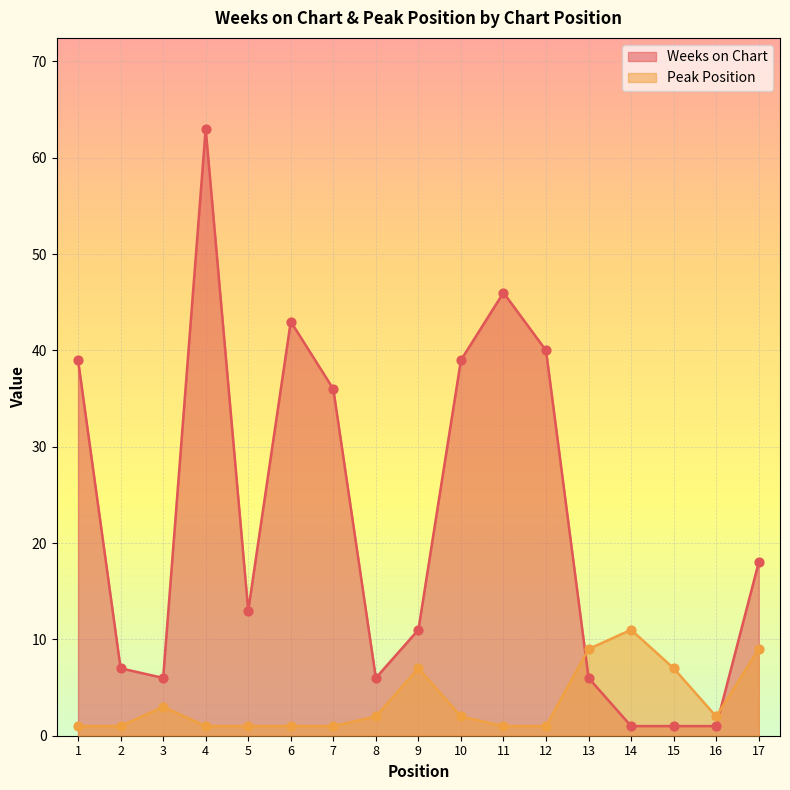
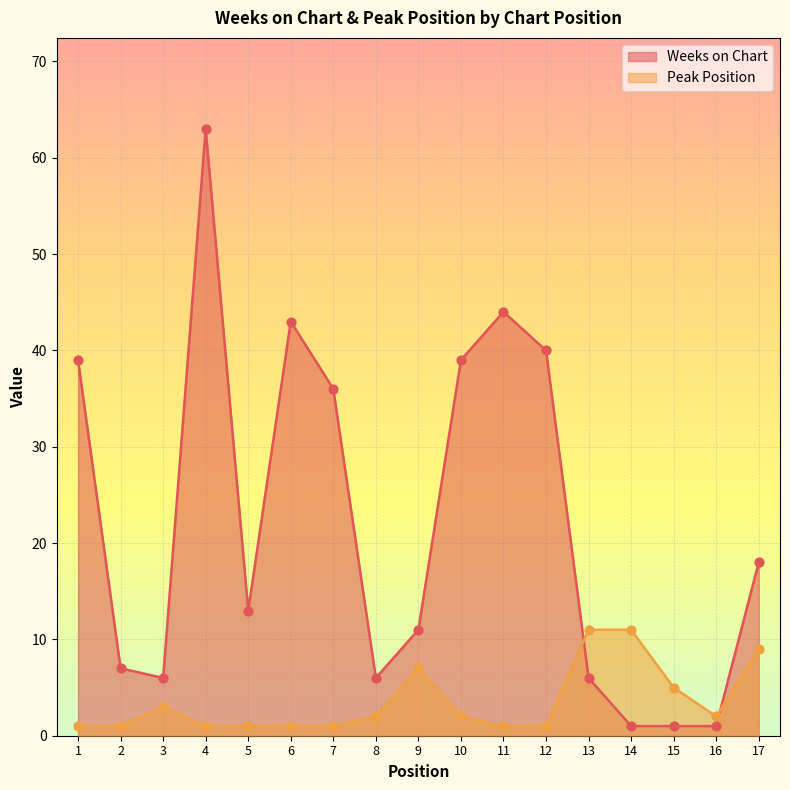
  {
    "Weeks on Chart": {
      "1": 39,
      "2": 7,
      "3": 6,
      "4": 63,
      "5": 13,
      "6": 43,
      "7": 36,
      "8": 6,
      "9": 11,
      "10": 39,
-     "11": 46,
+     "11": 44,
      "12": 40,
      "13": 6,
      "14": 1,
      "15": 1,
      "16": 1,
      "17": 18
    },
    "Peak Position": {
      "1": 1,
      "2": 1,
      "3": 3,
      "4": 1,
      "5": 1,
      "6": 1,
      "7": 1,
      "8": 2,
      "9": 7,
      "10": 2,
      "11": 1,
      "12": 1,
-     "13": 9,
+     "13": 11,
      "14": 11,
-     "15": 7,
+     "15": 5,
      "16": 2,
      "17": 9
    }
  }
